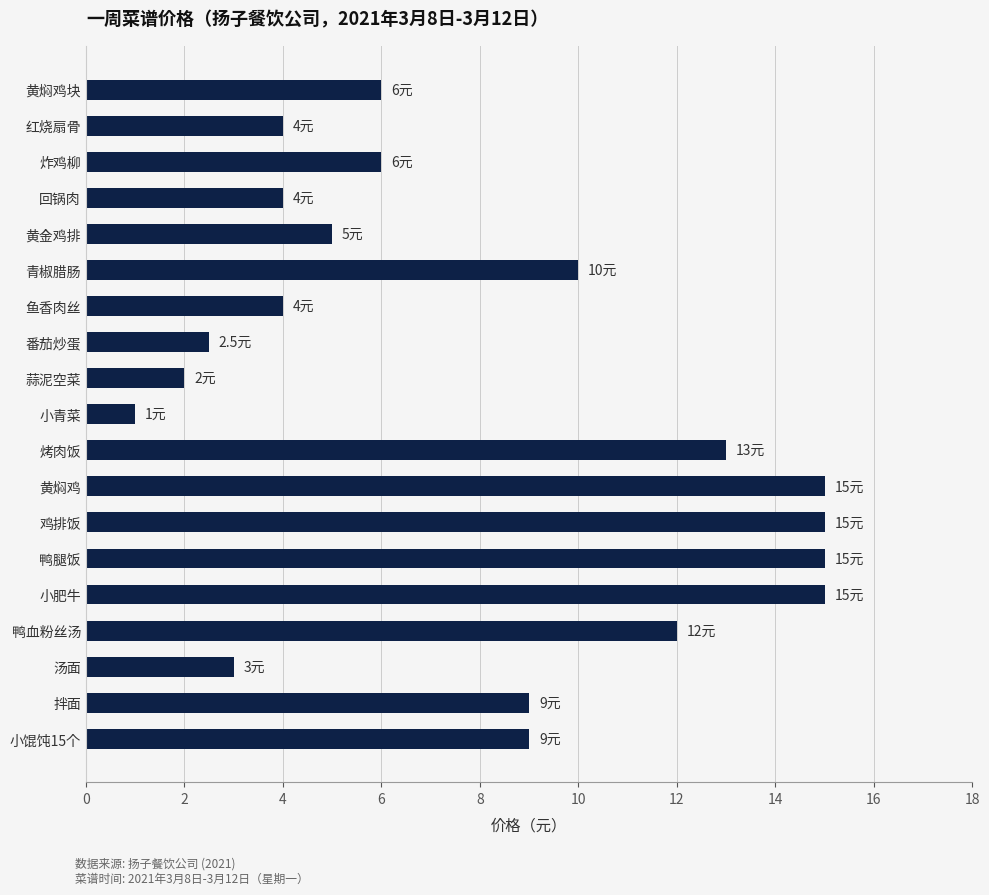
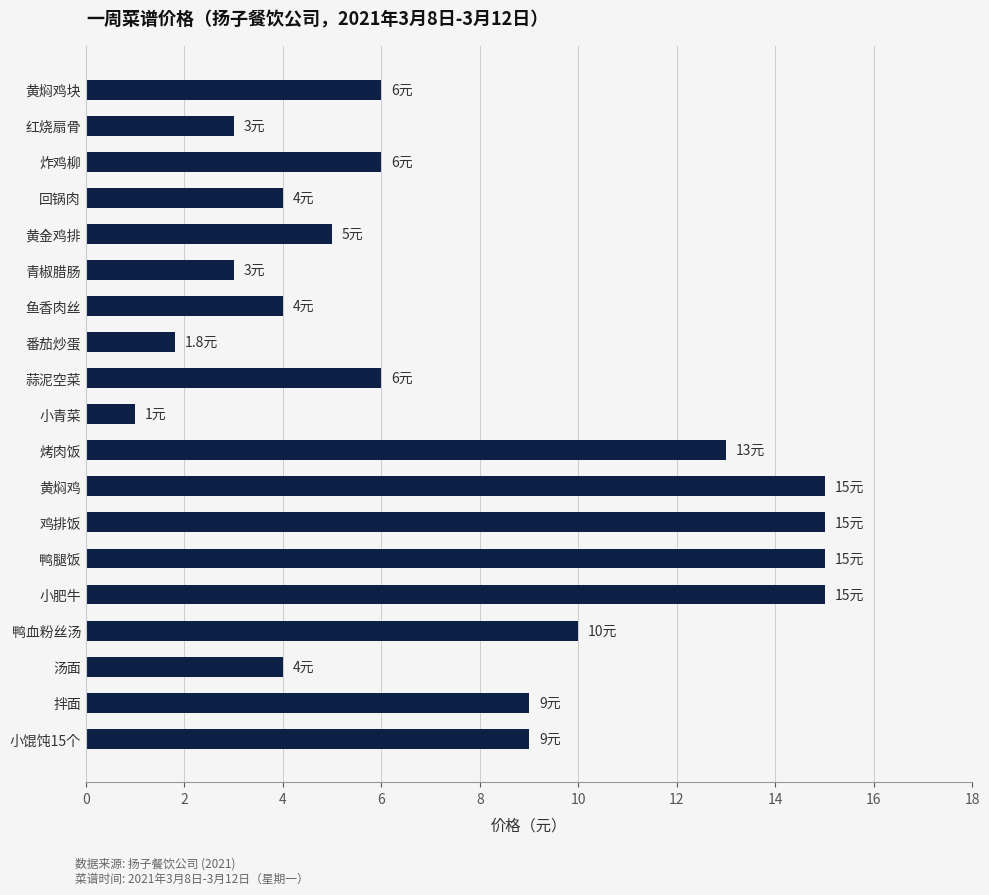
  {
    "黄焖鸡块": "6元",
-   "红烧扇骨": "4元",
+   "红烧扇骨": "3元",
    "炸鸡柳": "6元",
    "回锅肉": "4元",
    "黄金鸡排": "5元",
-   "青椒腊肠": "10元",
+   "青椒腊肠": "3元",
    "鱼香肉丝": "4元",
-   "番茄炒蛋": "2.5元",
-   "蒜泥空菜": "2元",
+   "番茄炒蛋": "1.8元",
+   "蒜泥空菜": "6元",
    "小青菜": "1元",
    "烤肉饭": "13元",
    "黄焖鸡": "15元",
    "鸡排饭": "15元",
    "鸭腿饭": "15元",
    "小肥牛": "15元",
-   "鸭血粉丝汤": "12元",
-   "汤面": "3元",
+   "鸭血粉丝汤": "10元",
+   "汤面": "4元",
    "拌面": "9元",
    "小馄饨15个": "9元"
  }
